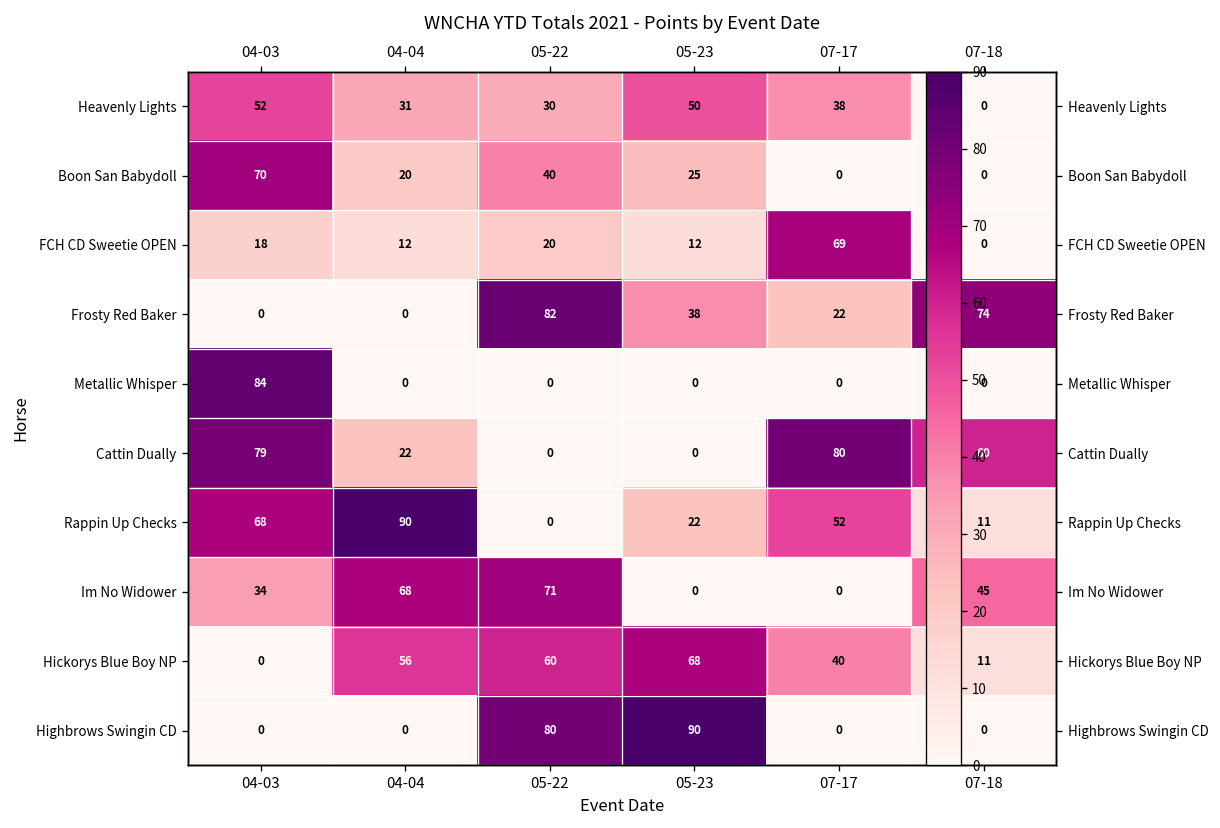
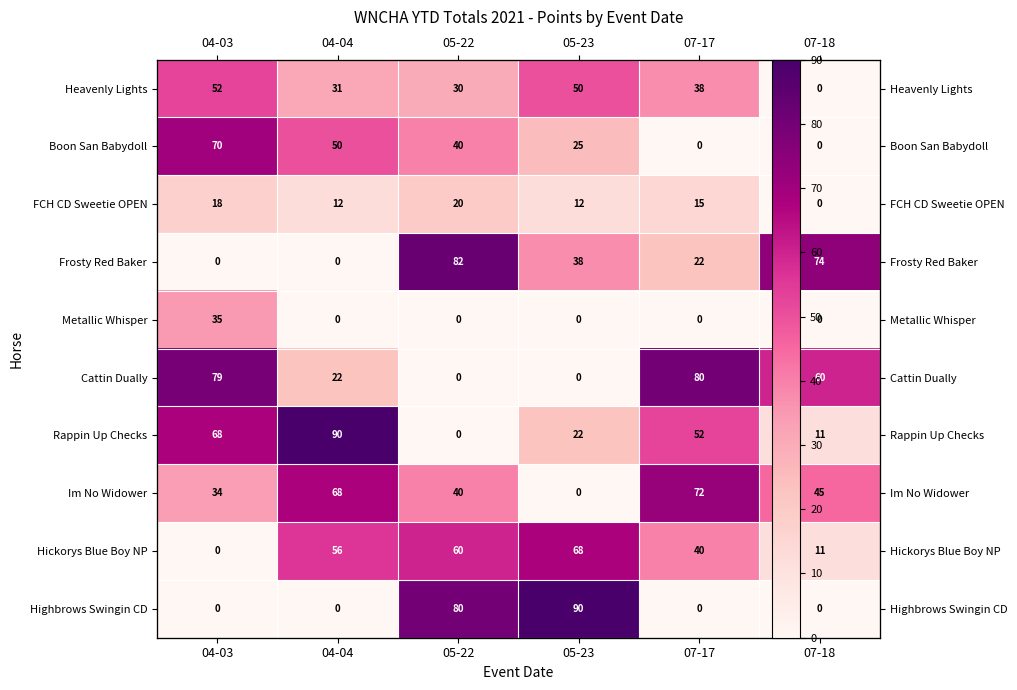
  {
    "Heavenly Lights": {
      "04-03": 52,
      "04-04": 31,
      "05-22": 30,
      "05-23": 50,
      "07-17": 38,
      "07-18": 0
    },
    "Boon San Babydoll": {
      "04-03": 70,
-     "04-04": 20,
+     "04-04": 50,
      "05-22": 40,
      "05-23": 25,
      "07-17": 0,
      "07-18": 0
    },
    "FCH CD Sweetie OPEN": {
      "04-03": 18,
      "04-04": 12,
      "05-22": 20,
      "05-23": 12,
-     "07-17": 69,
+     "07-17": 15,
      "07-18": 0
    },
    "Frosty Red Baker": {
      "04-03": 0,
      "04-04": 0,
      "05-22": 82,
      "05-23": 38,
      "07-17": 22,
      "07-18": 74
    },
    "Metallic Whisper": {
-     "04-03": 84,
+     "04-03": 35,
      "04-04": 0,
      "05-22": 0,
      "05-23": 0,
      "07-17": 0,
      "07-18": 0
    },
    "Cattin Dually": {
      "04-03": 79,
      "04-04": 22,
      "05-22": 0,
      "05-23": 0,
      "07-17": 80,
      "07-18": 60
    },
    "Rappin Up Checks": {
      "04-03": 68,
      "04-04": 90,
      "05-22": 0,
      "05-23": 22,
      "07-17": 52,
      "07-18": 11
    },
    "Im No Widower": {
      "04-03": 34,
      "04-04": 68,
-     "05-22": 71,
+     "05-22": 40,
      "05-23": 0,
-     "07-17": 0,
+     "07-17": 72,
      "07-18": 45
    },
    "Hickorys Blue Boy NP": {
      "04-03": 0,
      "04-04": 56,
      "05-22": 60,
      "05-23": 68,
      "07-17": 40,
      "07-18": 11
    },
    "Highbrows Swingin CD": {
      "04-03": 0,
      "04-04": 0,
      "05-22": 80,
      "05-23": 90,
      "07-17": 0,
      "07-18": 0
    }
  }
